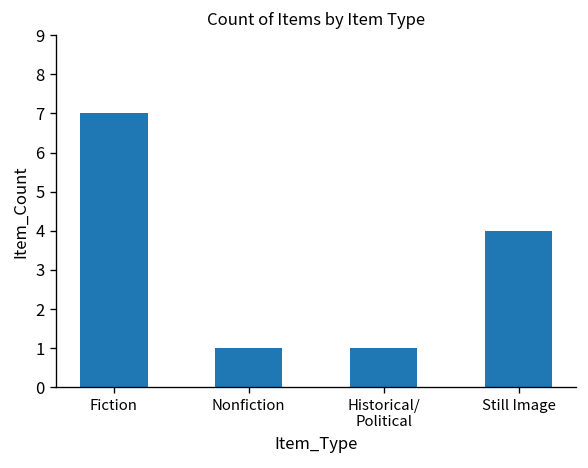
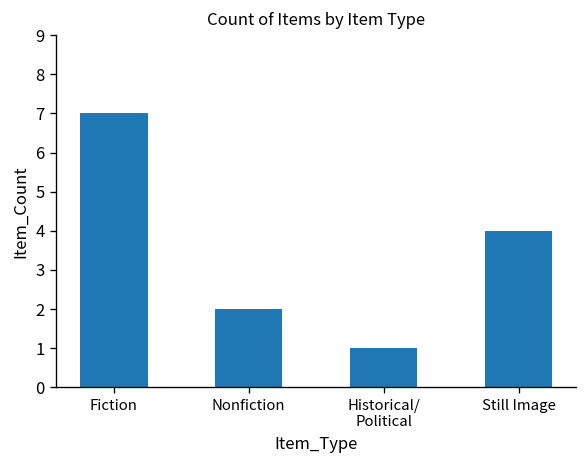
  {
    "Fiction": 7,
-   "Nonfiction": 1,
+   "Nonfiction": 2,
    "Historical/ Political": 1,
    "Still Image": 4
  }
